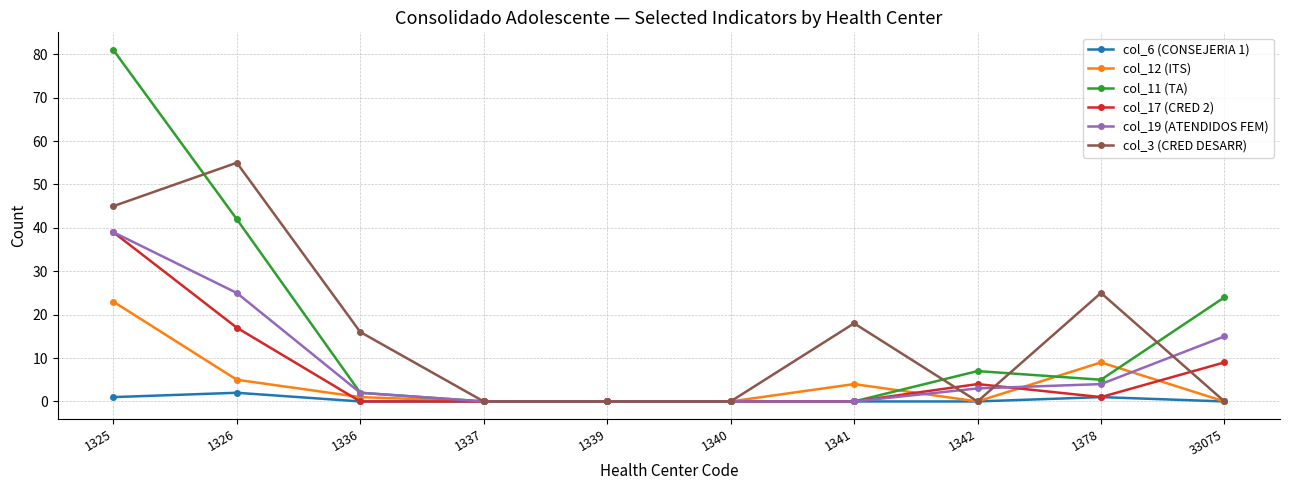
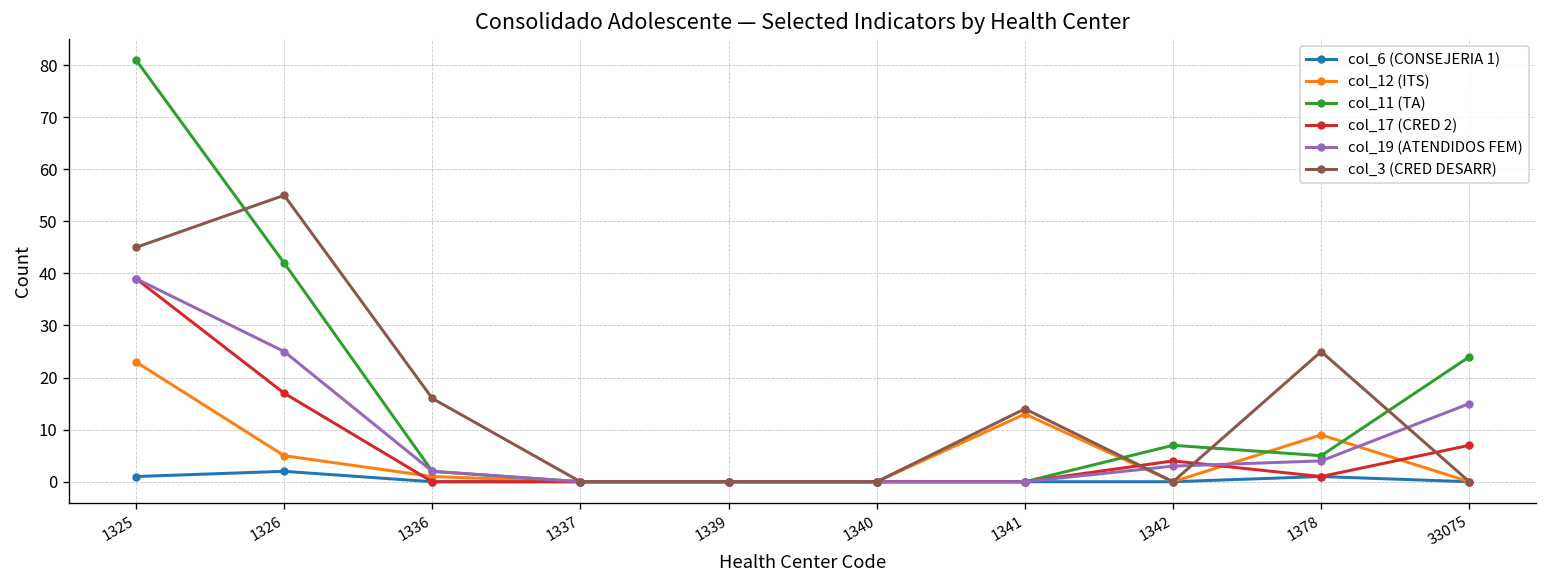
  {
    "col_6 (CONSEJERIA 1)": {
      "1325": 1,
      "1326": 2
    },
    "col_12 (ITS)": {
      "1325": 23,
      "1326": 5,
      "1336": 1,
-     "1341": 4,
+     "1341": 13,
      "1378": 9
    },
    "col_11 (TA)": {
      "1325": 81,
      "1326": 42,
      "1342": 7,
      "1378": 5,
      "33075": 24
    },
    "col_17 (CRED 2)": {
      "1326": 17,
      "1342": 4,
-     "33075": 9
+     "33075": 7
    },
    "col_19 (ATENDIDOS FEM)": {
      "1326": 25,
      "1342": 3,
      "1378": 4,
      "33075": 15
    },
    "col_3 (CRED DESARR)": {
      "1325": 45,
      "1326": 55,
      "1336": 16,
-     "1341": 18,
+     "1341": 14,
      "1378": 25
    }
  }
